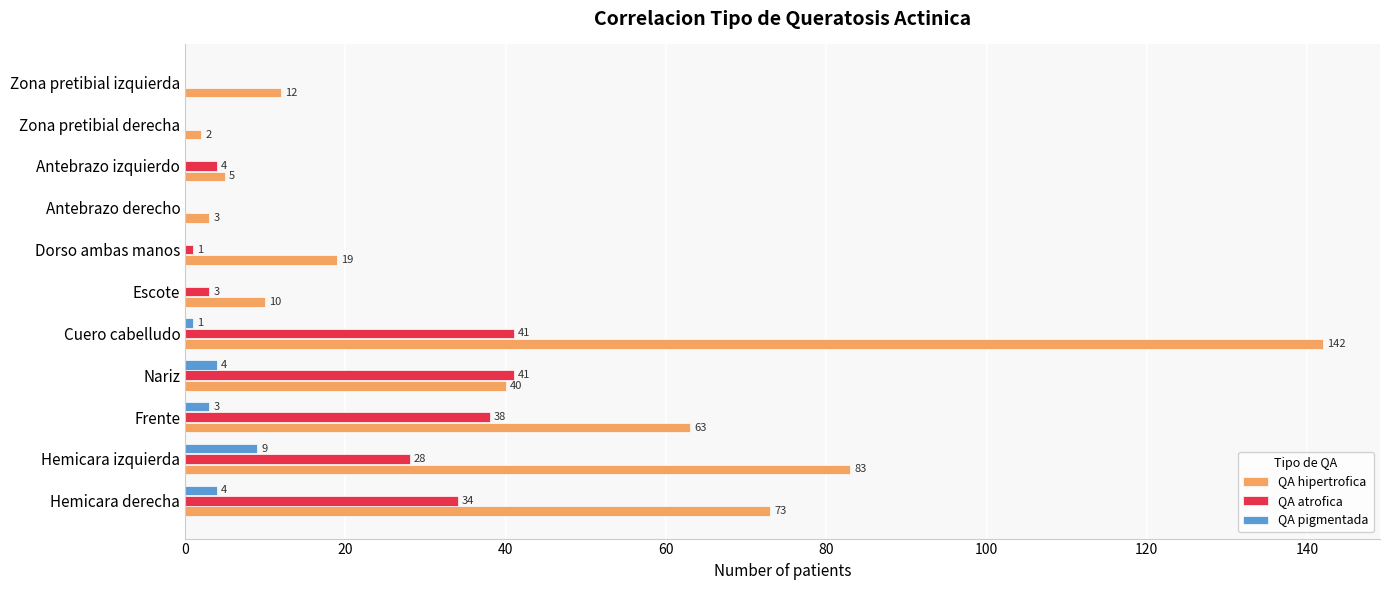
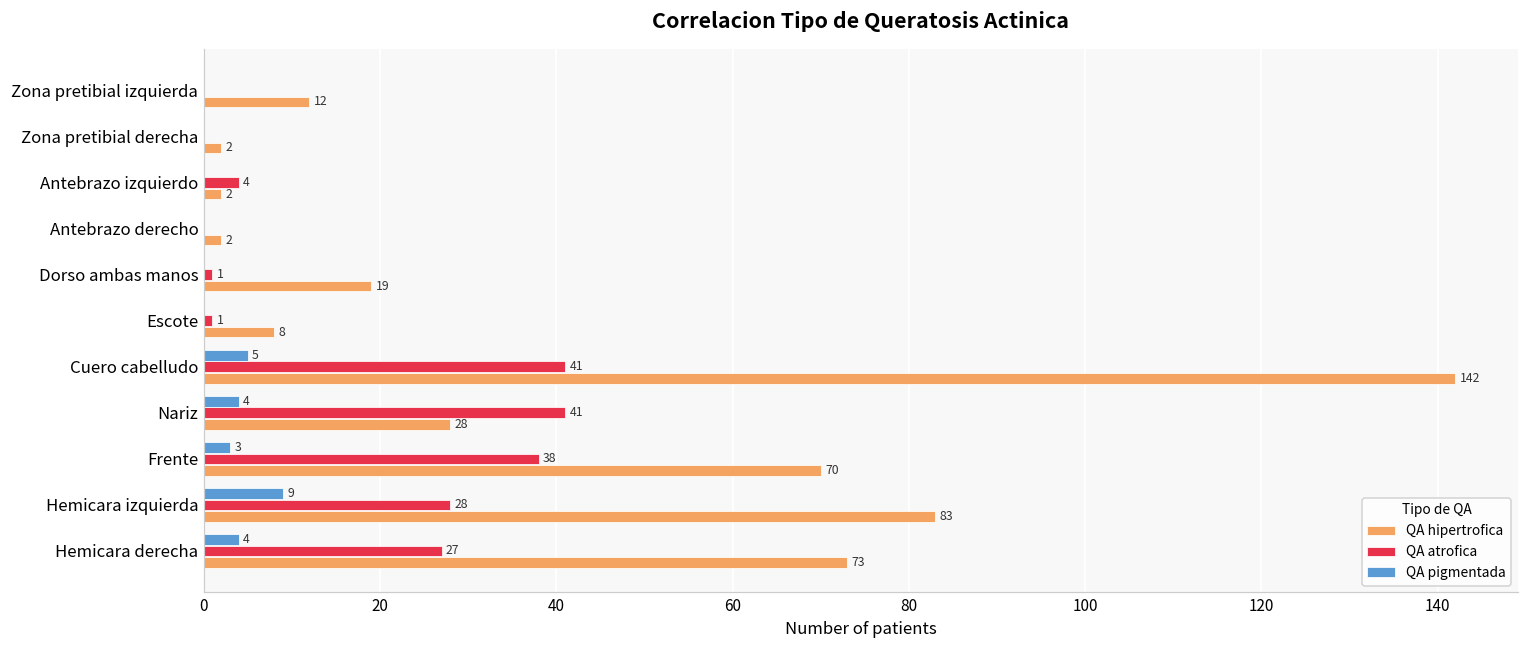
  {
    "QA hipertrofica": {
      "Zona pretibial izquierda": 12,
      "Zona pretibial derecha": 2,
-     "Antebrazo izquierdo": 5,
-     "Antebrazo derecho": 3,
+     "Antebrazo izquierdo": 2,
+     "Antebrazo derecho": 2,
      "Dorso ambas manos": 19,
-     "Escote": 10,
+     "Escote": 8,
      "Cuero cabelludo": 142,
-     "Nariz": 40,
-     "Frente": 63,
+     "Nariz": 28,
+     "Frente": 70,
      "Hemicara izquierda": 83,
      "Hemicara derecha": 73
    },
    "QA atrofica": {
      "Antebrazo izquierdo": 4,
      "Dorso ambas manos": 1,
-     "Escote": 3,
+     "Escote": 1,
      "Cuero cabelludo": 41,
      "Nariz": 41,
      "Frente": 38,
      "Hemicara izquierda": 28,
-     "Hemicara derecha": 34
+     "Hemicara derecha": 27
    },
    "QA pigmentada": {
-     "Cuero cabelludo": 1,
+     "Cuero cabelludo": 5,
      "Nariz": 4,
      "Frente": 3,
      "Hemicara izquierda": 9,
      "Hemicara derecha": 4
    }
  }
